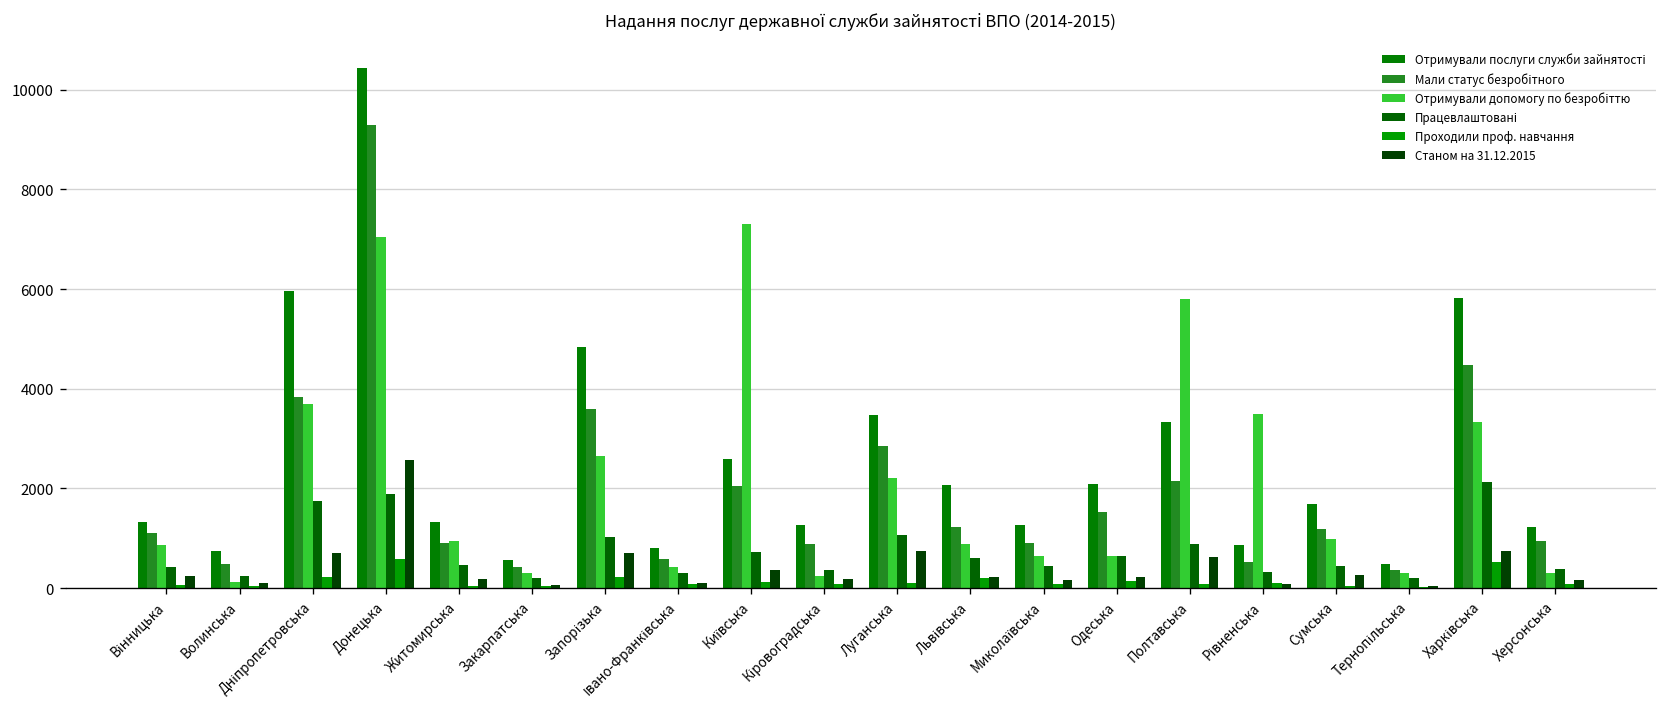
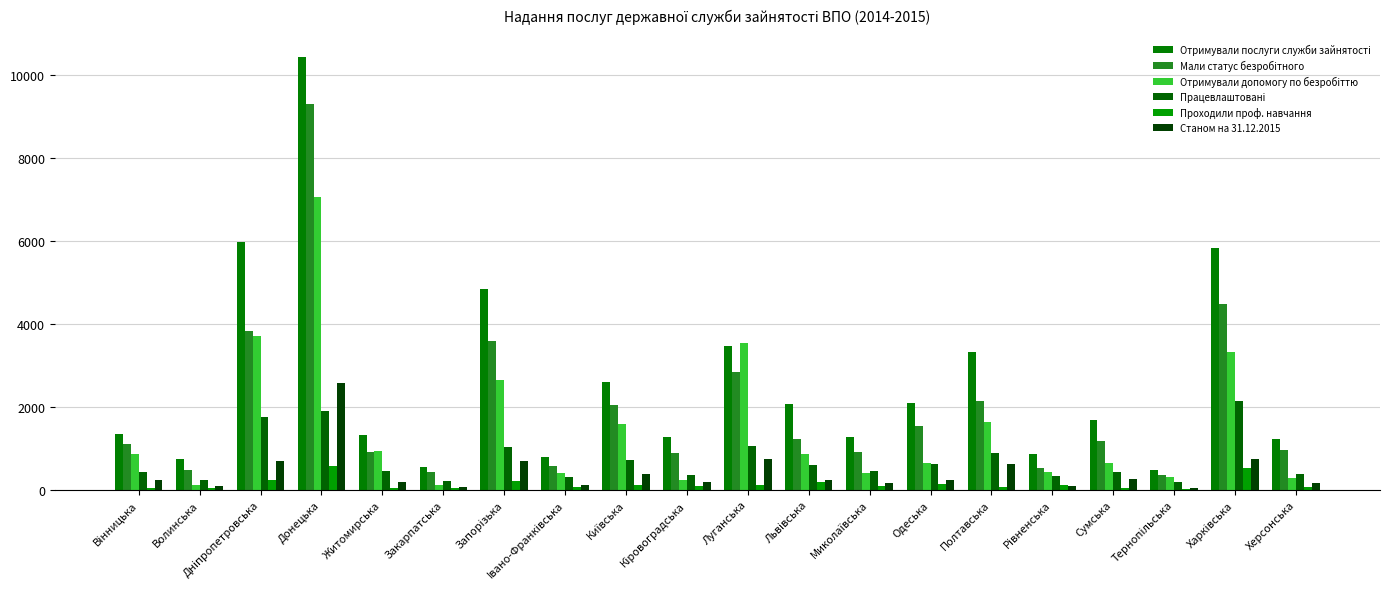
  {
    "Отримували допомогу по безробіттю": {
      "Вінницька": 900,
      "Волинська": 100,
      "Дніпропетровська": 3700,
      "Донецька": 7000,
      "Житомирська": 900,
-     "Закарпатська": 300,
+     "Закарпатська": 100,
      "Запорізька": 2700,
      "Івано-Франківська": 400,
-     "Київська": 7300,
+     "Київська": 1600,
      "Кіровоградська": 200,
-     "Луганська": 2200,
+     "Луганська": 3500,
      "Львівська": 900,
-     "Миколаївська": 600,
+     "Миколаївська": 400,
      "Одеська": 600,
-     "Полтавська": 5800,
-     "Рівненська": 3500,
-     "Сумська": 1000,
+     "Полтавська": 1600,
+     "Рівненська": 400,
+     "Сумська": 600,
      "Тернопільська": 300,
      "Харківська": 3300,
      "Херсонська": 300
    }
  }
